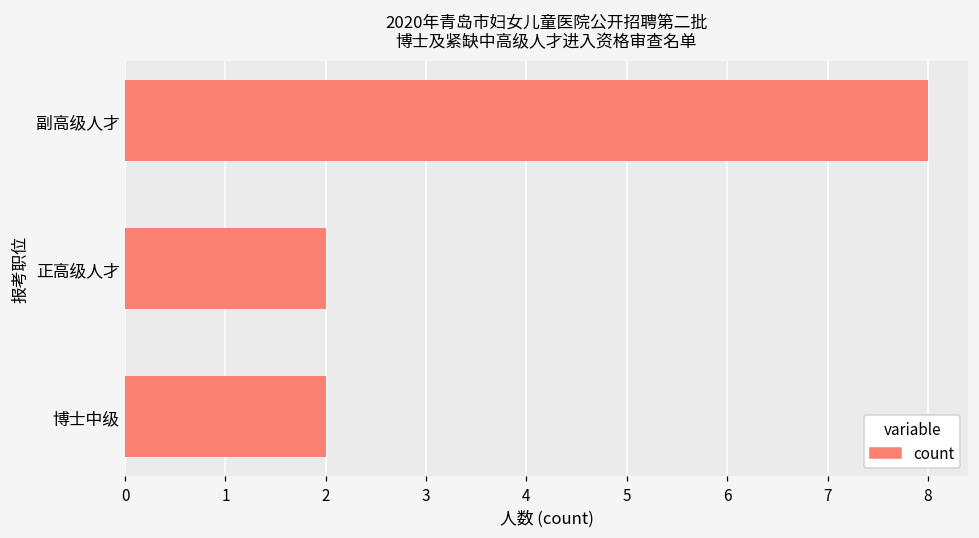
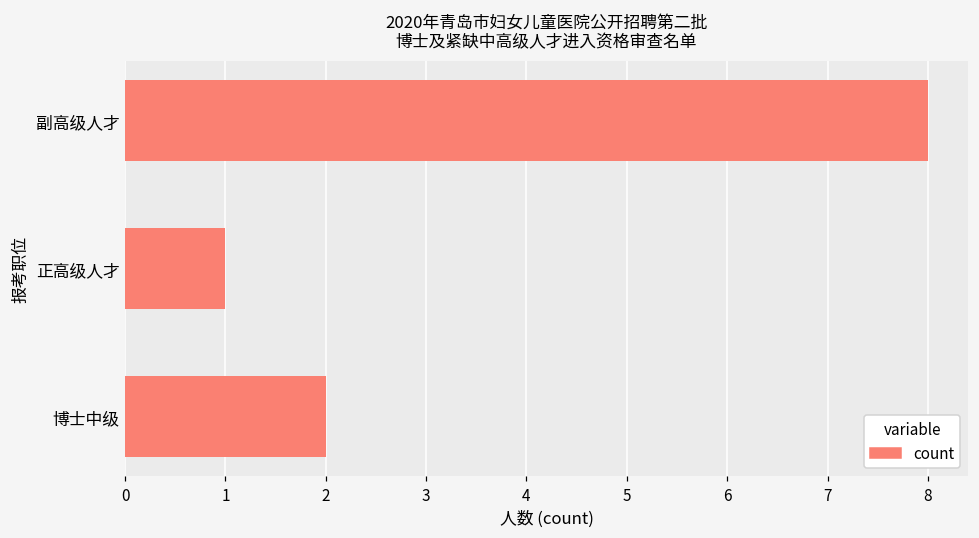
  {
    "副高级人才": 8,
-   "正高级人才": 2,
+   "正高级人才": 1,
    "博士中级": 2
  }
